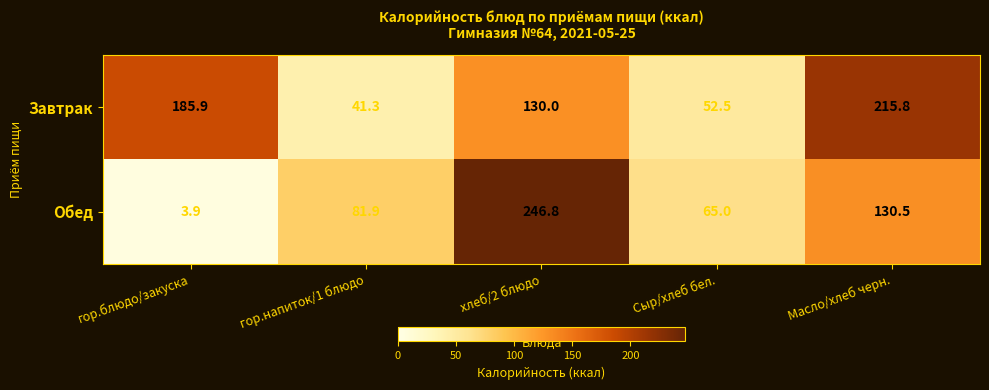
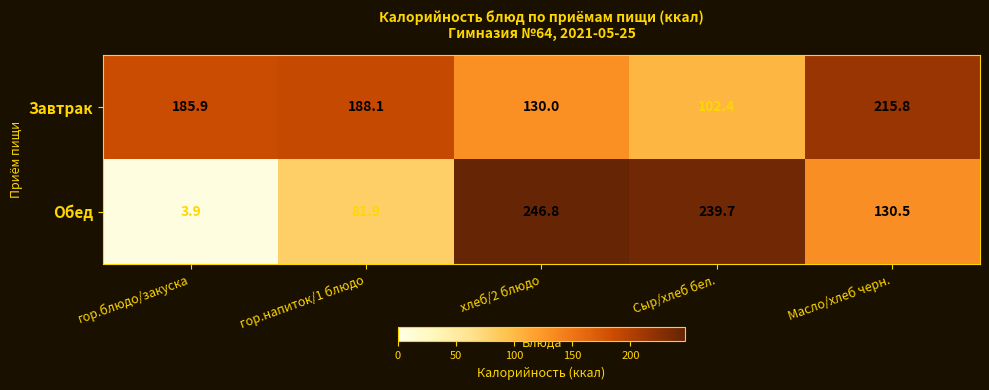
  {
    "Завтрак": {
      "гор.блюдо/закуска": 185.9,
-     "гор.напиток/1 блюдо": 41.3,
+     "гор.напиток/1 блюдо": 188.1,
      "хлеб/2 блюдо": 130.0,
-     "Сыр/хлеб бел.": 52.5,
+     "Сыр/хлеб бел.": 102.4,
      "Масло/хлеб черн.": 215.8
    },
    "Обед": {
      "гор.блюдо/закуска": 3.9,
      "гор.напиток/1 блюдо": 81.9,
      "хлеб/2 блюдо": 246.8,
-     "Сыр/хлеб бел.": 65.0,
+     "Сыр/хлеб бел.": 239.7,
      "Масло/хлеб черн.": 130.5
    }
  }
